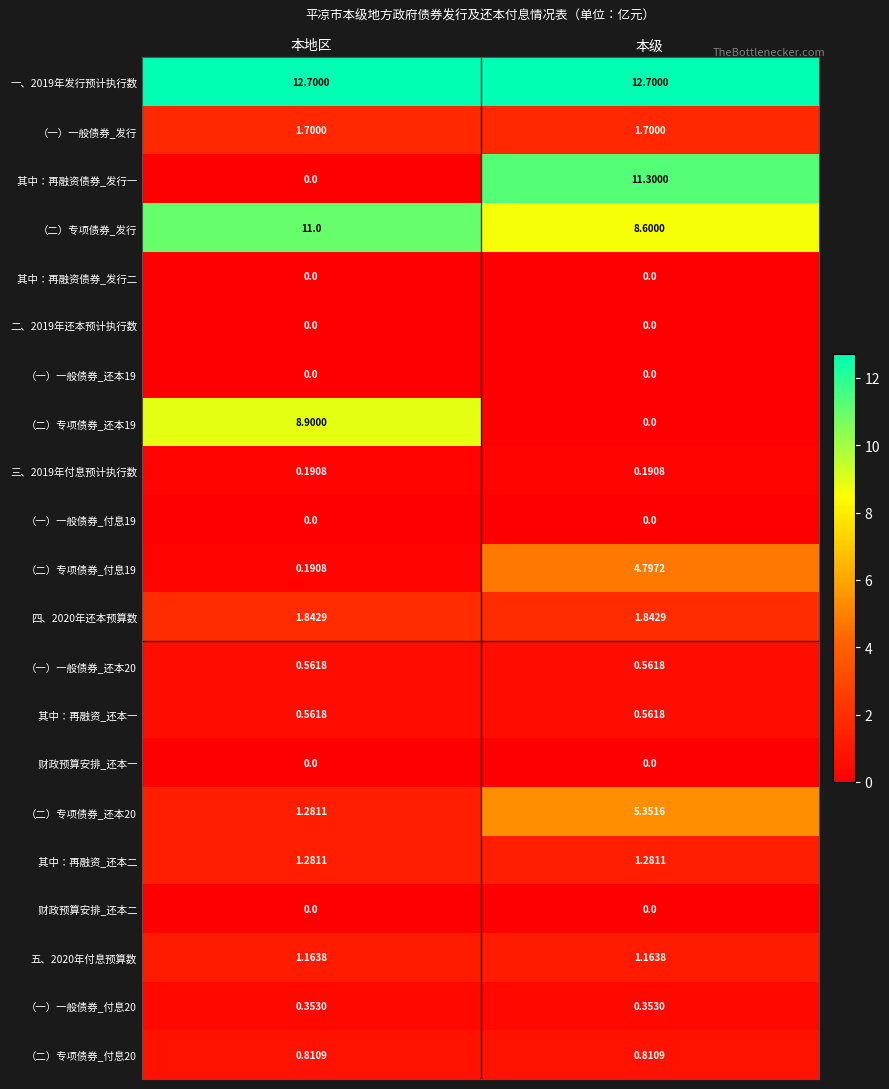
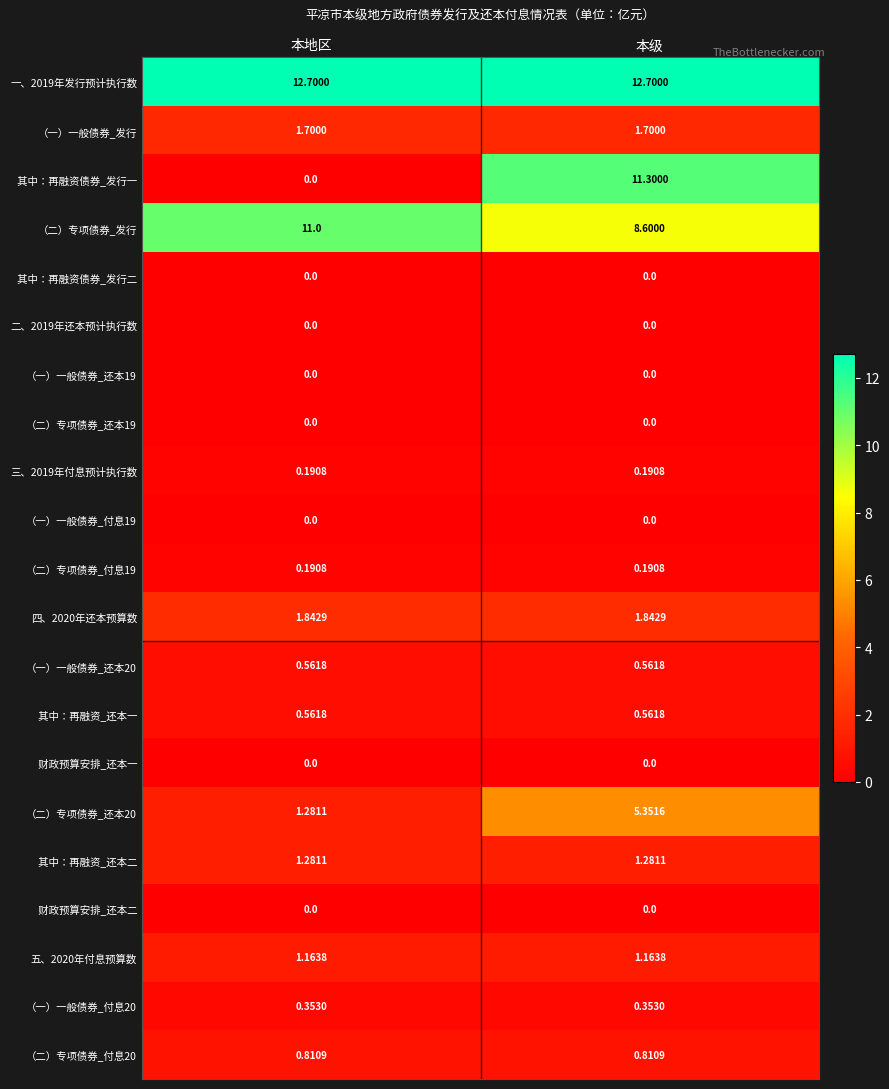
  {
    "一、2019年发行预计执行数": {
      "本地区": 12.7000,
      "本级": 12.7000
    },
    "（一）一般债券_发行": {
      "本地区": 1.7000,
      "本级": 1.7000
    },
    "其中：再融资债券_发行一": {
      "本地区": 0.0,
      "本级": 11.3000
    },
    "（二）专项债券_发行": {
      "本地区": 11.0,
      "本级": 8.6000
    },
    "其中：再融资债券_发行二": {
      "本地区": 0.0,
      "本级": 0.0
    },
    "二、2019年还本预计执行数": {
      "本地区": 0.0,
      "本级": 0.0
    },
    "（一）一般债券_还本19": {
      "本地区": 0.0,
      "本级": 0.0
    },
    "（二）专项债券_还本19": {
-     "本地区": 8.9000,
+     "本地区": 0.0,
      "本级": 0.0
    },
    "三、2019年付息预计执行数": {
      "本地区": 0.1908,
      "本级": 0.1908
    },
    "（一）一般债券_付息19": {
      "本地区": 0.0,
      "本级": 0.0
    },
    "（二）专项债券_付息19": {
      "本地区": 0.1908,
-     "本级": 4.7972
+     "本级": 0.1908
    },
    "四、2020年还本预算数": {
      "本地区": 1.8429,
      "本级": 1.8429
    },
    "（一）一般债券_还本20": {
      "本地区": 0.5618,
      "本级": 0.5618
    },
    "其中：再融资_还本一": {
      "本地区": 0.5618,
      "本级": 0.5618
    },
    "财政预算安排_还本一": {
      "本地区": 0.0,
      "本级": 0.0
    },
    "（二）专项债券_还本20": {
      "本地区": 1.2811,
      "本级": 5.3516
    },
    "其中：再融资_还本二": {
      "本地区": 1.2811,
      "本级": 1.2811
    },
    "财政预算安排_还本二": {
      "本地区": 0.0,
      "本级": 0.0
    },
    "五、2020年付息预算数": {
      "本地区": 1.1638,
      "本级": 1.1638
    },
    "（一）一般债券_付息20": {
      "本地区": 0.3530,
      "本级": 0.3530
    },
    "（二）专项债券_付息20": {
      "本地区": 0.8109,
      "本级": 0.8109
    }
  }
